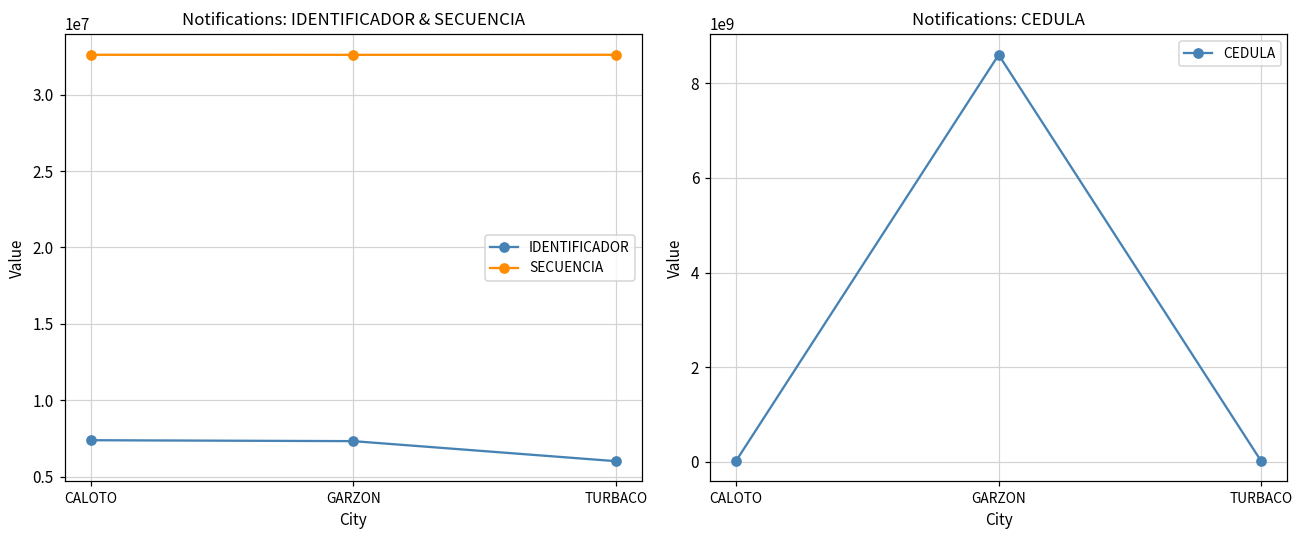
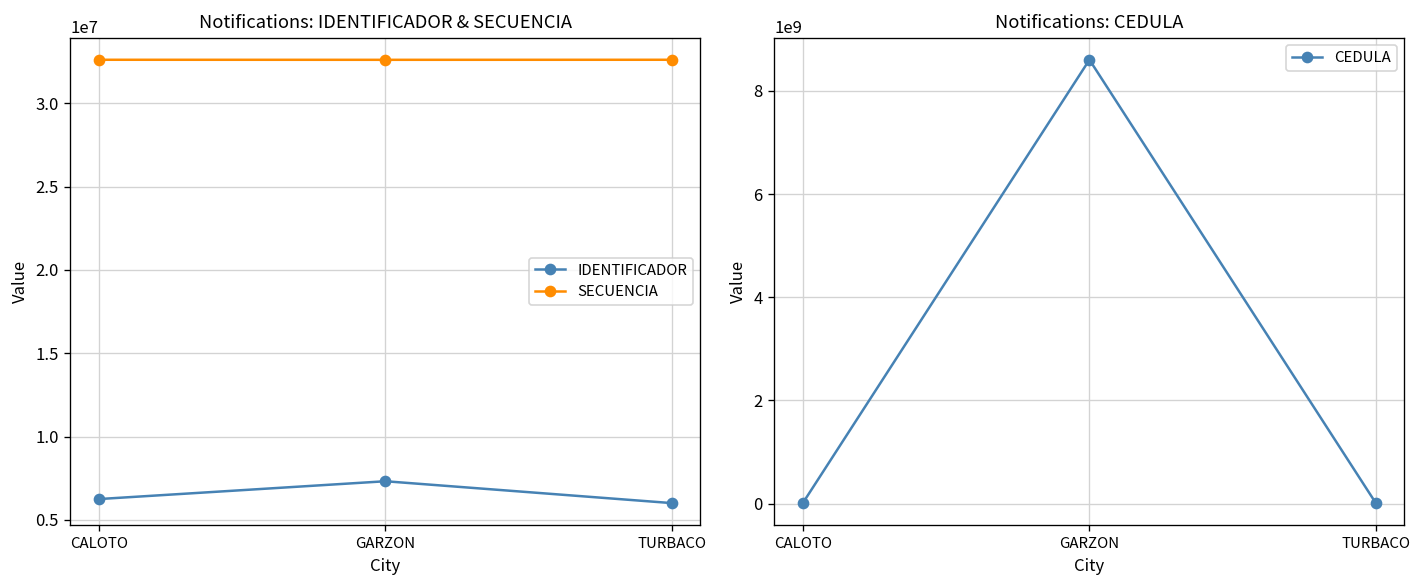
  {
    "Notifications: IDENTIFICADOR & SECUENCIA": {
      "IDENTIFICADOR": {
-       "CALOTO": 7400000,
+       "CALOTO": 6200000,
        "GARZON": 7300000,
        "TURBACO": 6000000
      },
      "SECUENCIA": {
        "CALOTO": 32600000,
        "GARZON": 32600000,
        "TURBACO": 32600000
      }
    },
    "Notifications: CEDULA": {
      "CALOTO": 0,
      "GARZON": 8600000000,
      "TURBACO": 0
    }
  }
